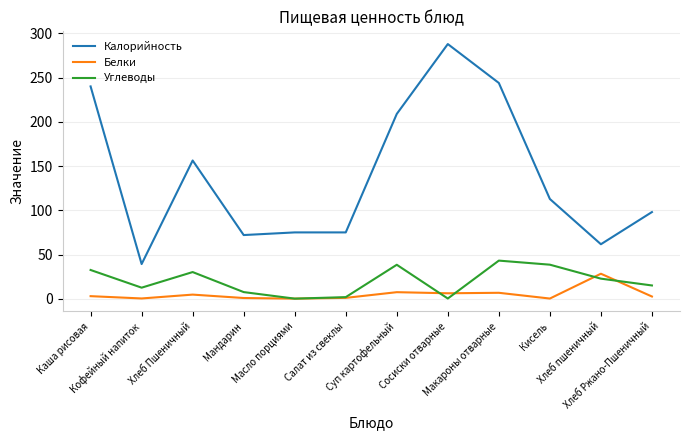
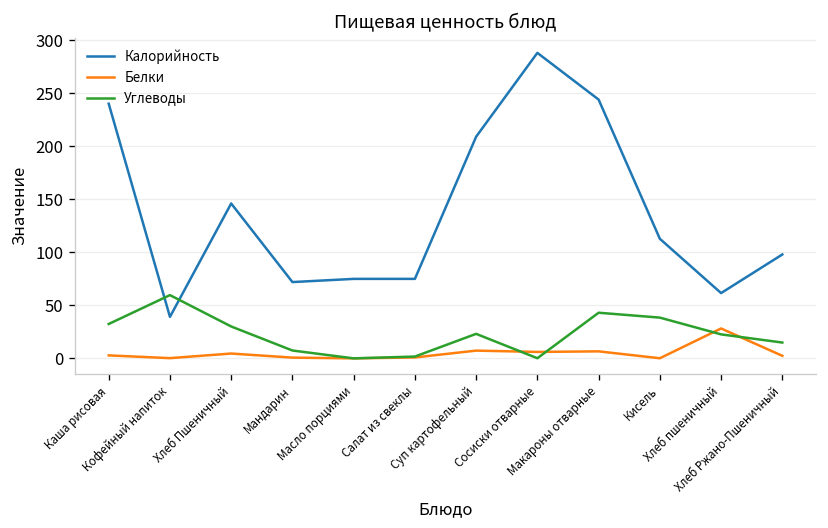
  {
    "Калорийность": {
      "Каша рисовая": 240,
      "Кофейный напиток": 40,
-     "Хлеб Пшеничный": 160,
+     "Хлеб Пшеничный": 150,
      "Мандарин": 70,
      "Масло порциями": 80,
      "Салат из свеклы": 80,
      "Суп картофельный": 210,
      "Сосиски отварные": 290,
      "Макароны отварные": 240,
      "Кисель": 110,
      "Хлеб пшеничный": 60,
      "Хлеб Ржано-Пшеничный": 100
    },
    "Белки": {
      "Каша рисовая": 0,
      "Кофейный напиток": 0,
      "Хлеб Пшеничный": 0,
      "Мандарин": 0,
      "Суп картофельный": 10,
      "Сосиски отварные": 10,
      "Макароны отварные": 10,
      "Кисель": 0,
      "Хлеб пшеничный": 30,
      "Хлеб Ржано-Пшеничный": 0
    },
    "Углеводы": {
      "Каша рисовая": 30,
-     "Кофейный напиток": 10,
+     "Кофейный напиток": 60,
      "Хлеб Пшеничный": 30,
      "Мандарин": 10,
-     "Суп картофельный": 40,
+     "Суп картофельный": 20,
      "Сосиски отварные": 0,
      "Макароны отварные": 40,
      "Кисель": 40,
      "Хлеб пшеничный": 20,
      "Хлеб Ржано-Пшеничный": 20
    }
  }
